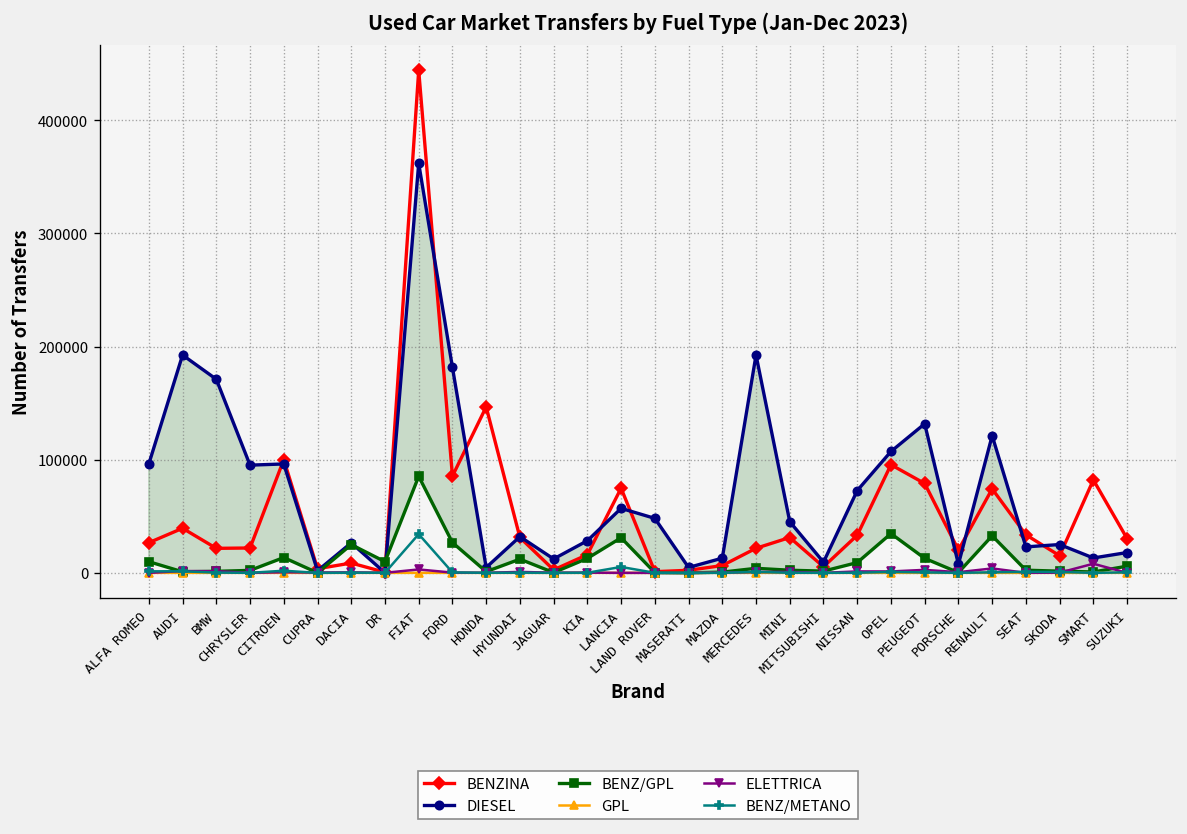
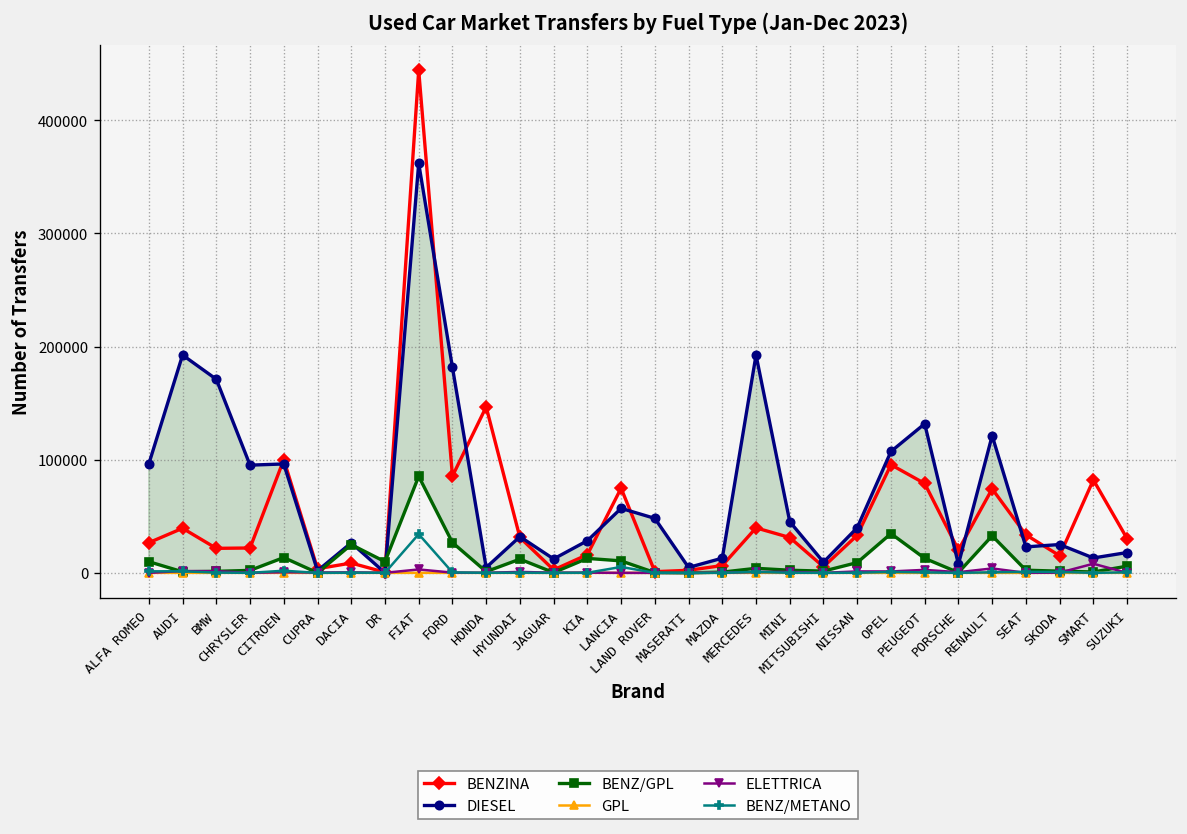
  {
    "BENZINA": {
      "ALFA ROMEO": 30000,
      "AUDI": 40000,
      "BMW": 20000,
      "CHRYSLER": 20000,
      "CITROEN": 100000,
      "DACIA": 10000,
      "FIAT": 440000,
      "FORD": 90000,
      "HONDA": 150000,
      "KIA": 20000,
      "LANCIA": 70000,
      "MAZDA": 10000,
-     "MERCEDES": 20000,
+     "MERCEDES": 40000,
      "MINI": 30000,
      "MITSUBISHI": 10000,
      "NISSAN": 30000,
      "OPEL": 100000,
      "PEUGEOT": 80000,
      "PORSCHE": 20000,
      "RENAULT": 70000,
      "SEAT": 30000,
      "SKODA": 20000,
      "SMART": 80000,
      "SUZUKI": 30000
    },
    "DIESEL": {
      "ALFA ROMEO": 100000,
      "AUDI": 190000,
      "BMW": 170000,
      "CHRYSLER": 100000,
      "CITROEN": 100000,
      "FIAT": 360000,
      "FORD": 180000,
      "HONDA": 0,
      "JAGUAR": 10000,
      "KIA": 30000,
      "LANCIA": 60000,
      "LAND ROVER": 50000,
      "MAZDA": 10000,
      "MERCEDES": 190000,
      "MINI": 50000,
      "MITSUBISHI": 10000,
-     "NISSAN": 70000,
+     "NISSAN": 40000,
      "OPEL": 110000,
      "PEUGEOT": 130000,
      "PORSCHE": 10000,
      "RENAULT": 120000,
      "SEAT": 20000,
      "SKODA": 30000,
      "SMART": 10000,
      "SUZUKI": 20000
    },
    "BENZ/GPL": {
      "ALFA ROMEO": 10000,
      "CITROEN": 10000,
      "DR": 10000,
      "FIAT": 90000,
      "FORD": 30000,
      "HYUNDAI": 10000,
      "KIA": 10000,
-     "LANCIA": 30000,
+     "LANCIA": 10000,
      "MERCEDES": 0,
      "NISSAN": 10000,
      "OPEL": 30000,
      "PEUGEOT": 10000,
      "RENAULT": 30000,
      "SUZUKI": 10000
    },
    "GPL": {
      "FIAT": 0
    },
    "ELETTRICA": {
      "FIAT": 0,
      "RENAULT": 0,
      "SMART": 10000
    },
    "BENZ/METANO": {
      "FIAT": 30000,
      "LANCIA": 10000
    }
  }
